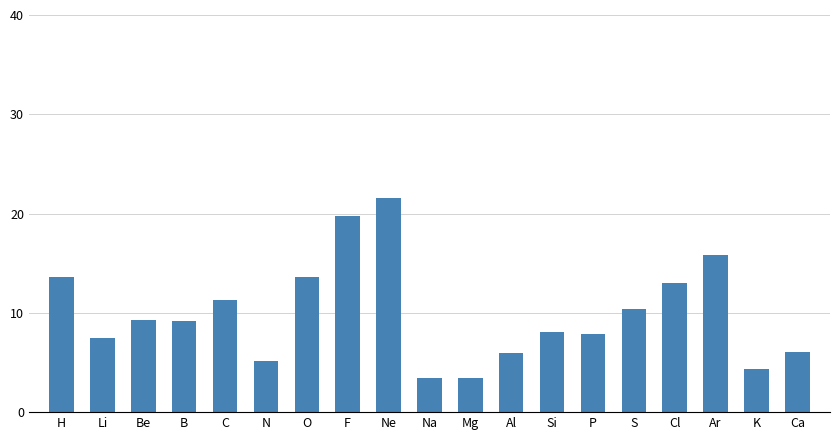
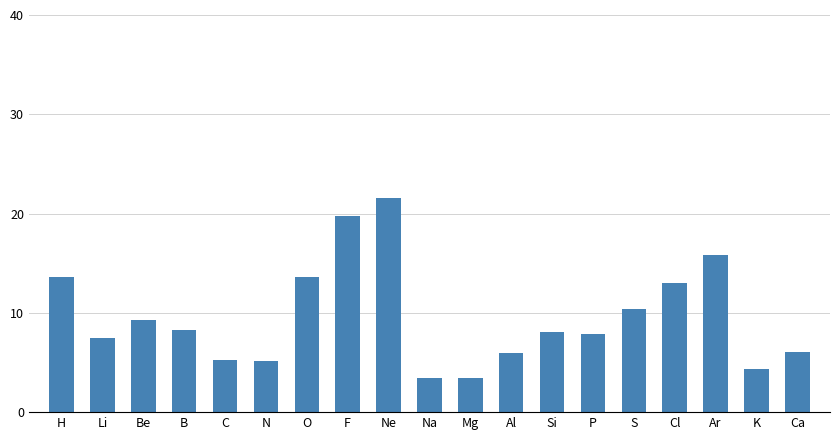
  {
    "H": 14,
    "Li": 8,
    "Be": 9,
-   "B": 9,
-   "C": 11,
+   "B": 8,
+   "C": 5,
    "N": 5,
    "O": 14,
    "F": 20,
    "Ne": 22,
    "Na": 3,
    "Mg": 3,
    "Al": 6,
    "Si": 8,
    "P": 8,
    "S": 10,
    "Cl": 13,
    "Ar": 16,
    "K": 4,
    "Ca": 6
  }
